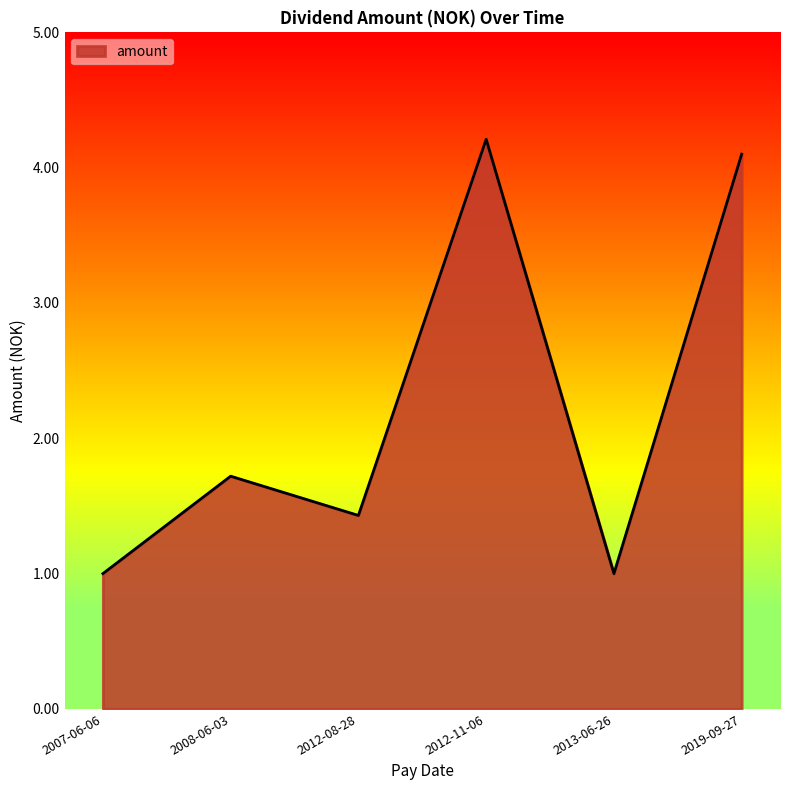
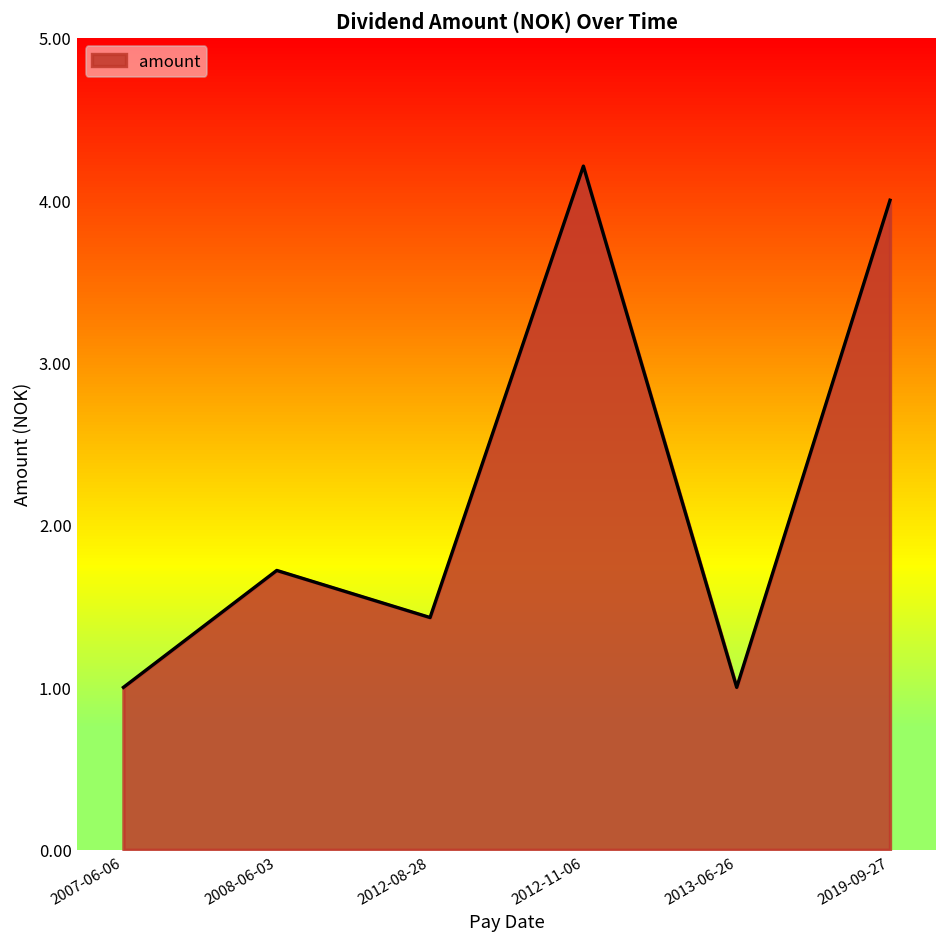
  {
    "2007-06-06": 1.0,
    "2008-06-03": 1.72,
    "2012-08-28": 1.43,
    "2012-11-06": 4.2,
    "2013-06-26": 1.0,
-   "2019-09-27": 4.1
+   "2019-09-27": 4.0
  }
